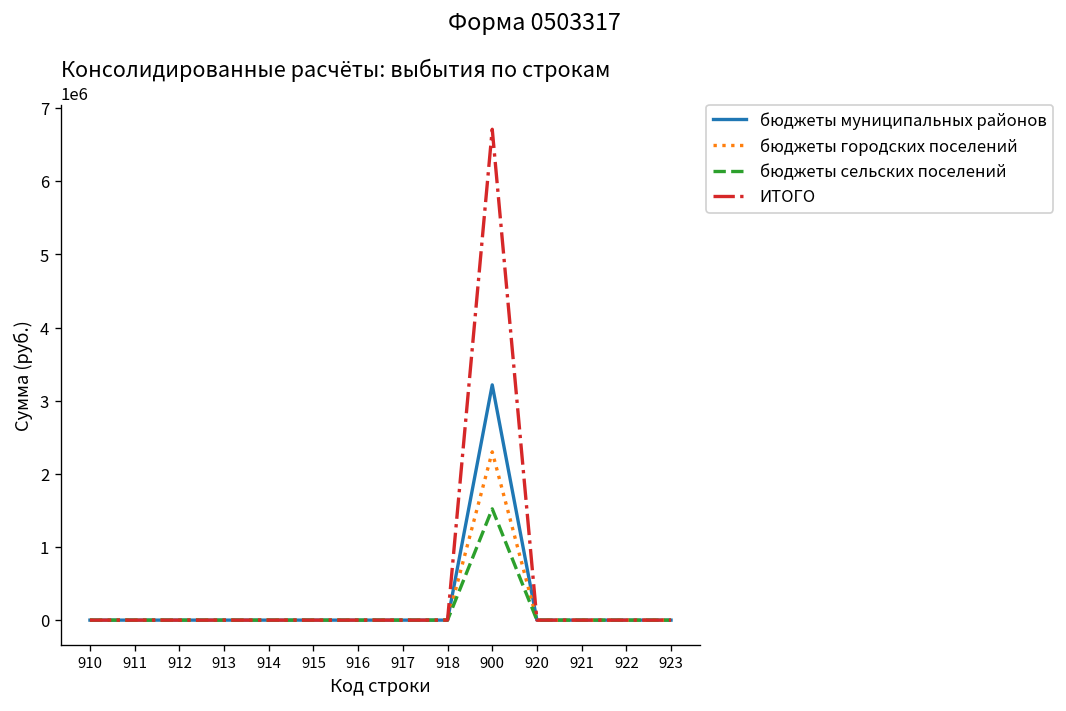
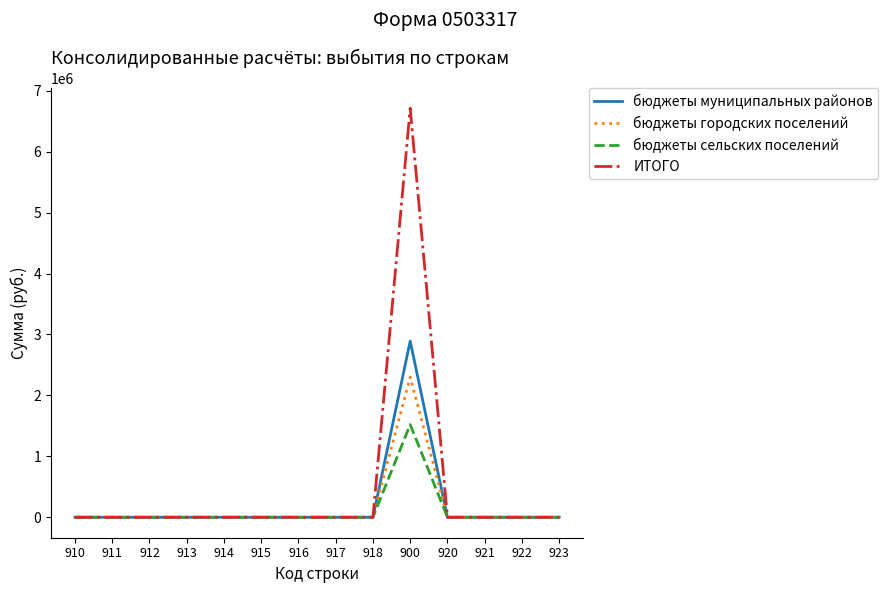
  {
    "бюджеты муниципальных районов": {
-     "900": 3200000
+     "900": 2900000
    },
    "бюджеты городских поселений": {
      "900": 2300000
    },
    "бюджеты сельских поселений": {
      "900": 1500000
    },
    "ИТОГО": {
      "900": 6700000
    }
  }
